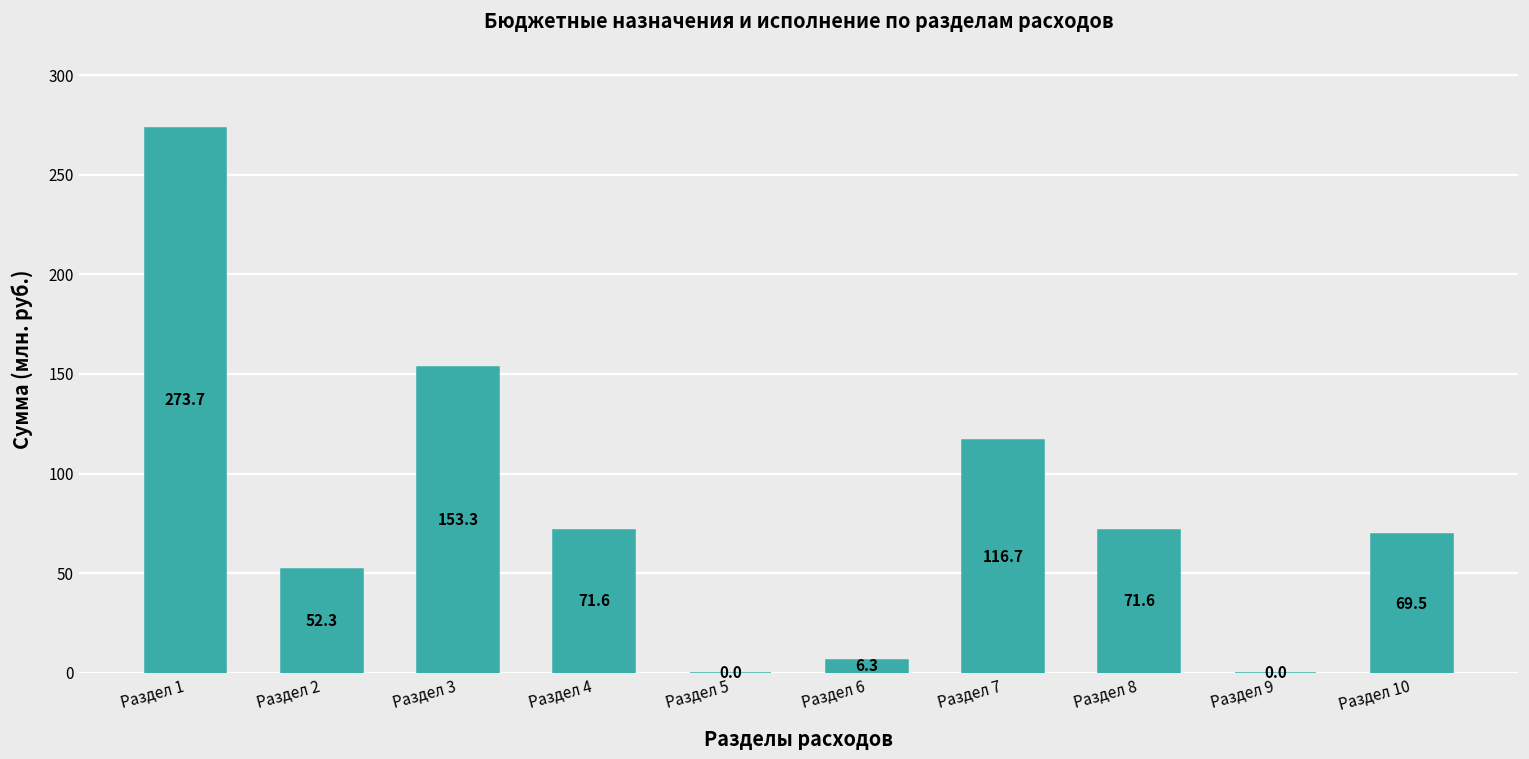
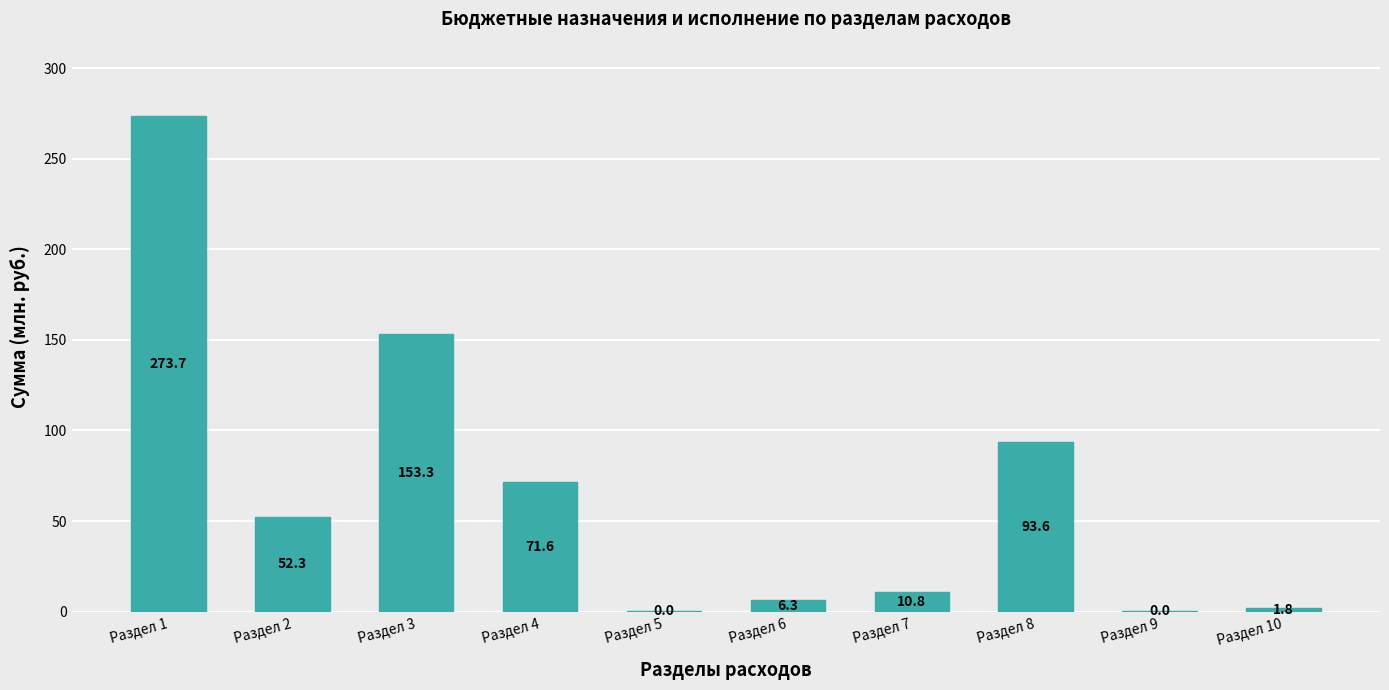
  {
    "Раздел 1": 273.7,
    "Раздел 2": 52.3,
    "Раздел 3": 153.3,
    "Раздел 4": 71.6,
    "Раздел 5": 0.0,
    "Раздел 6": 6.3,
-   "Раздел 7": 116.7,
-   "Раздел 8": 71.6,
+   "Раздел 7": 10.8,
+   "Раздел 8": 93.6,
    "Раздел 9": 0.0,
-   "Раздел 10": 69.5
+   "Раздел 10": 1.8
  }
